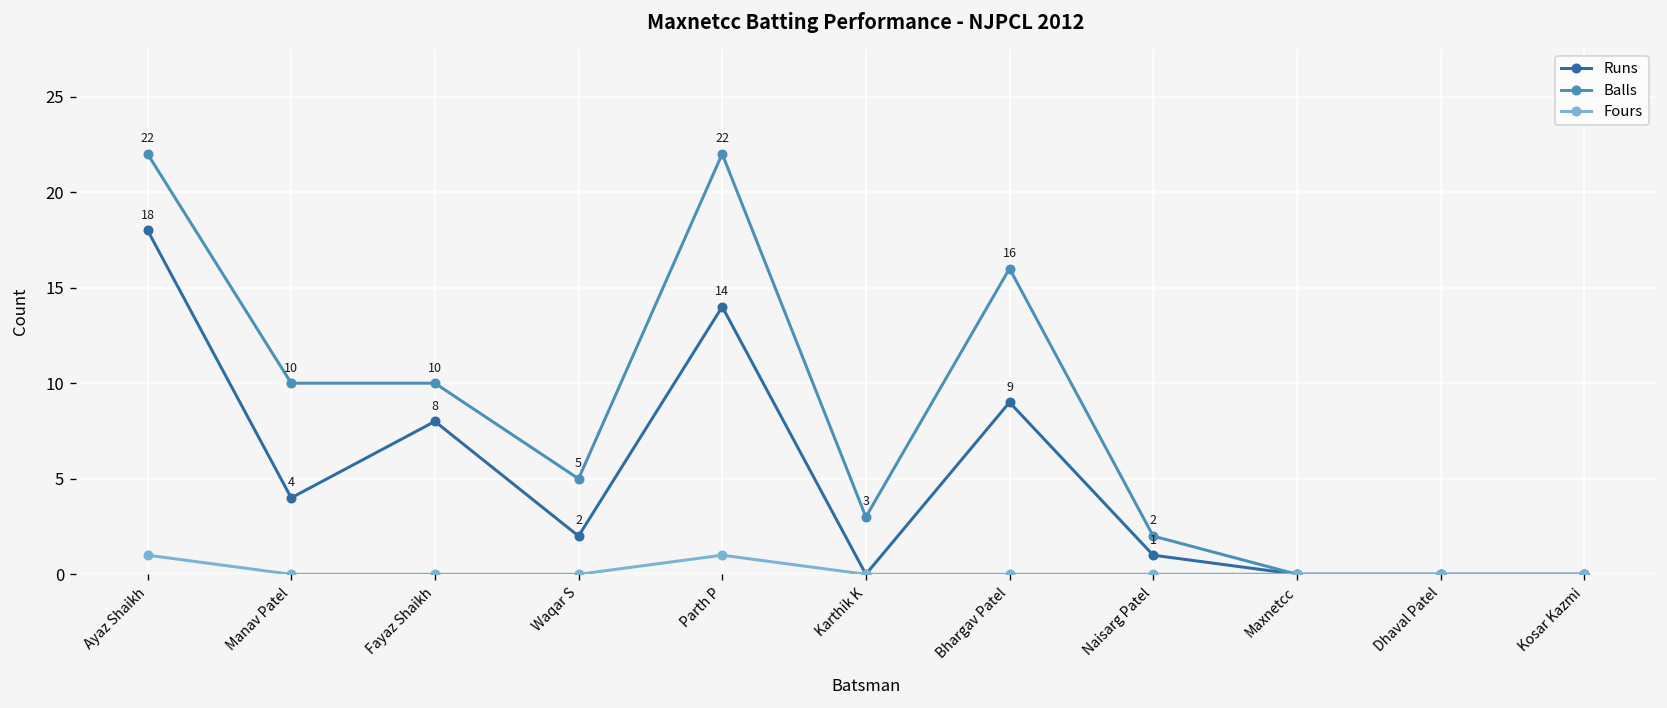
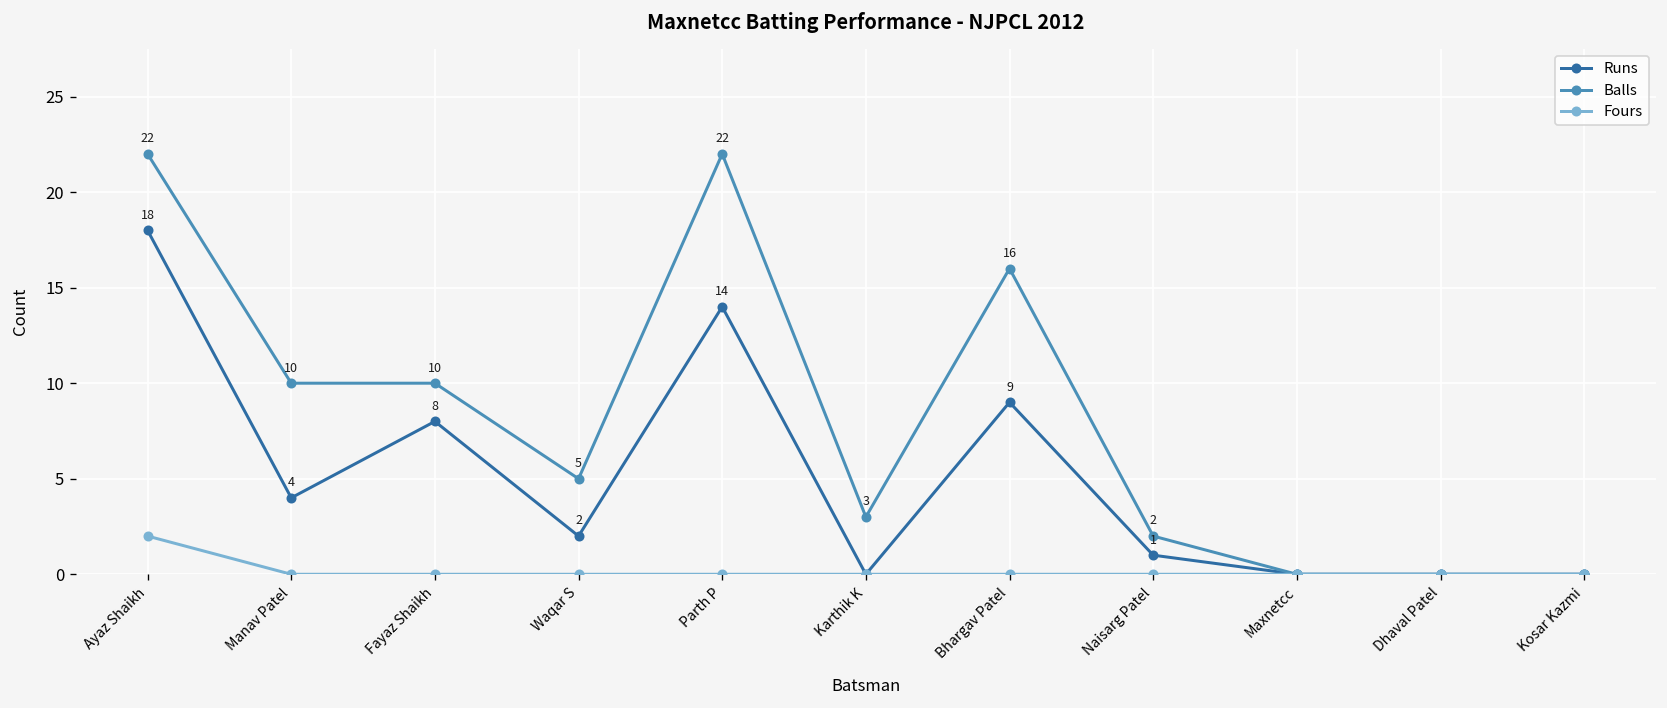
  {
    "Fours": {
-     "Ayaz Shaikh": 1,
+     "Ayaz Shaikh": 2,
      "Manav Patel": 0,
      "Fayaz Shaikh": 0,
      "Waqar S": 0,
-     "Parth P": 1,
+     "Parth P": 0,
      "Bhargav Patel": 0,
      "Naisarg Patel": 0
    }
  }
